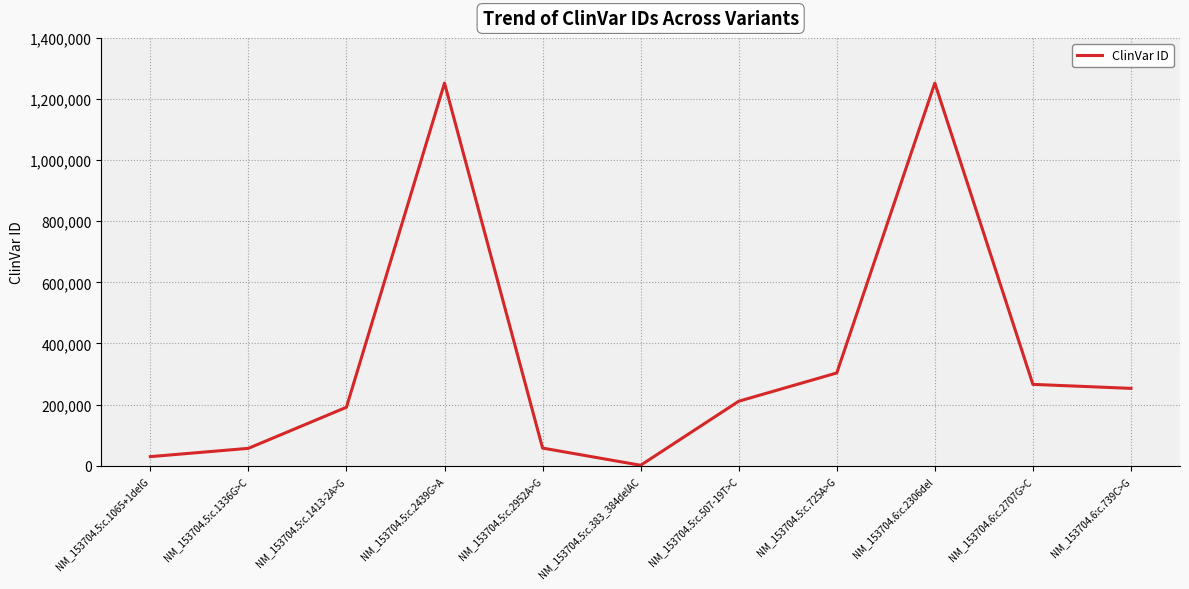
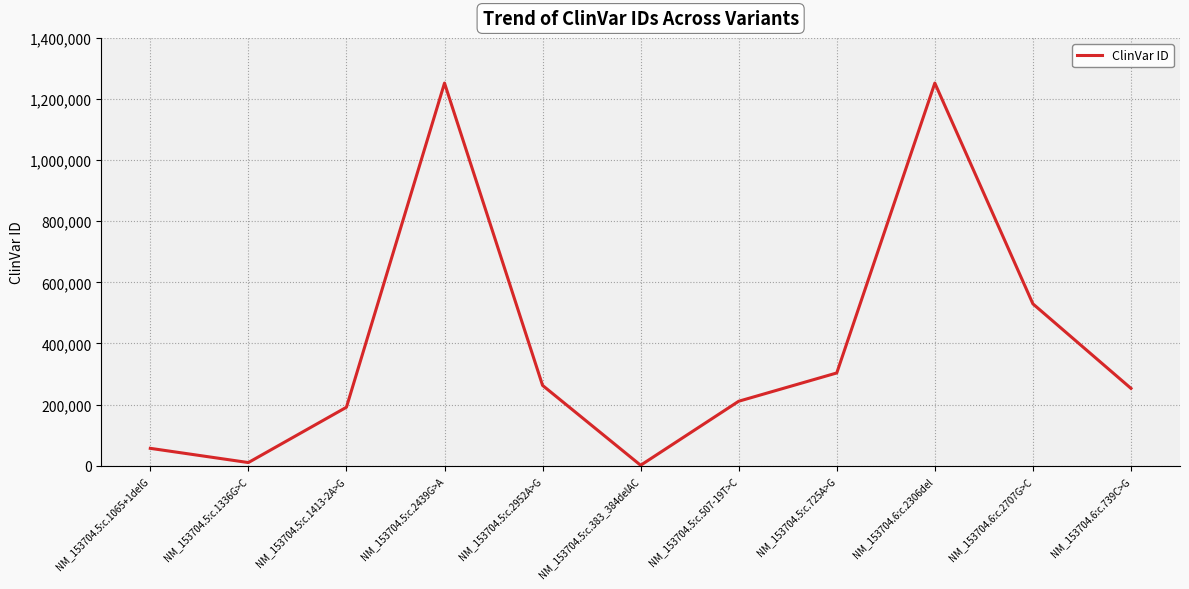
  {
-   "NM_153704.5:c.1065+1delG": "30,000",
-   "NM_153704.5:c.1336G>C": "60,000",
+   "NM_153704.5:c.1065+1delG": "60,000",
+   "NM_153704.5:c.1336G>C": "10,000",
    "NM_153704.5:c.1413-2A>G": "190,000",
    "NM_153704.5:c.2439G>A": "1,250,000",
-   "NM_153704.5:c.2952A>G": "60,000",
+   "NM_153704.5:c.2952A>G": "260,000",
    "NM_153704.5:c.383_384delAC": "0",
    "NM_153704.5:c.507-19T>C": "210,000",
    "NM_153704.5:c.725A>G": "300,000",
    "NM_153704.6:c.2306del": "1,250,000",
-   "NM_153704.6:c.2707G>C": "270,000",
+   "NM_153704.6:c.2707G>C": "530,000",
    "NM_153704.6:c.739C>G": "250,000"
  }
